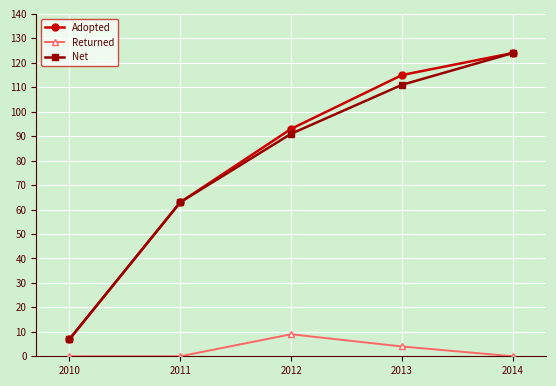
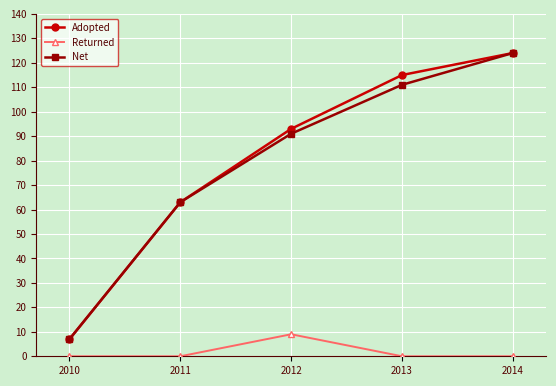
  {
    "Returned": {
      "2010": 0,
      "2011": 0,
      "2012": 9,
-     "2013": 4,
+     "2013": 0,
      "2014": 0
    }
  }
